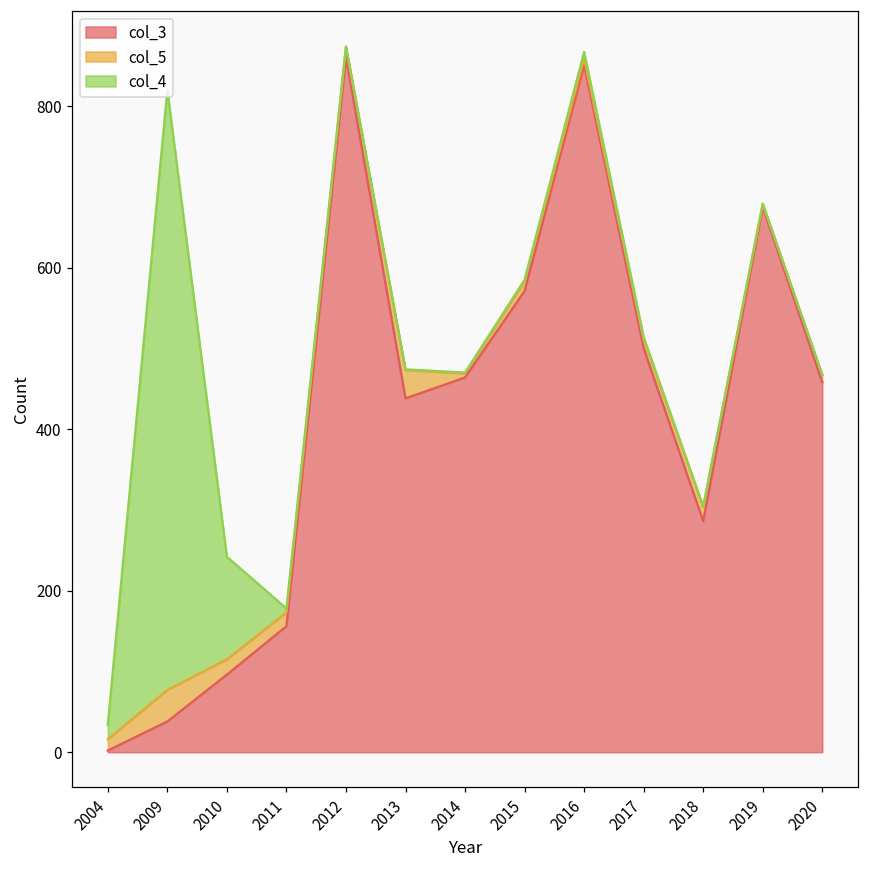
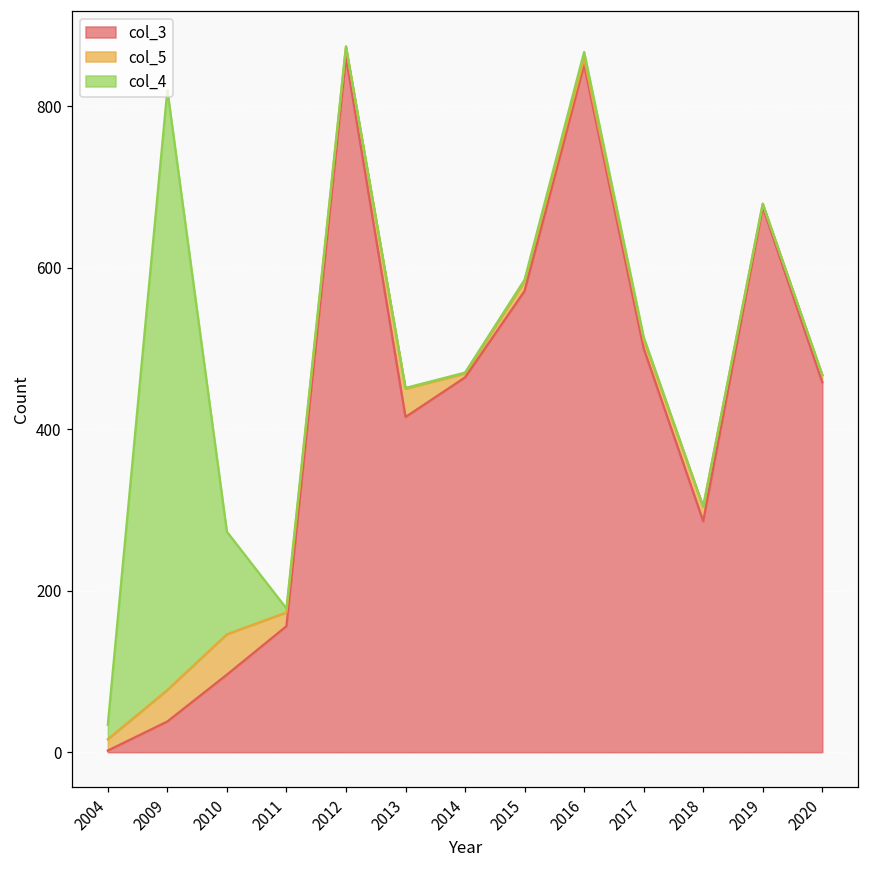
  {
    "col_3": {
      "2004": 0,
      "2009": 40,
      "2010": 100,
      "2011": 160,
      "2012": 860,
-     "2013": 440,
+     "2013": 420,
      "2014": 460,
      "2015": 570,
      "2016": 850,
      "2017": 500,
      "2018": 290,
      "2019": 680,
      "2020": 460
    },
    "col_5": {
      "2004": 10,
      "2009": 40,
-     "2010": 20,
+     "2010": 50,
      "2011": 20,
      "2016": 10
    },
    "col_4": {
      "2004": 20,
      "2010": 130,
      "2011": 10,
      "2016": 10
    }
  }
